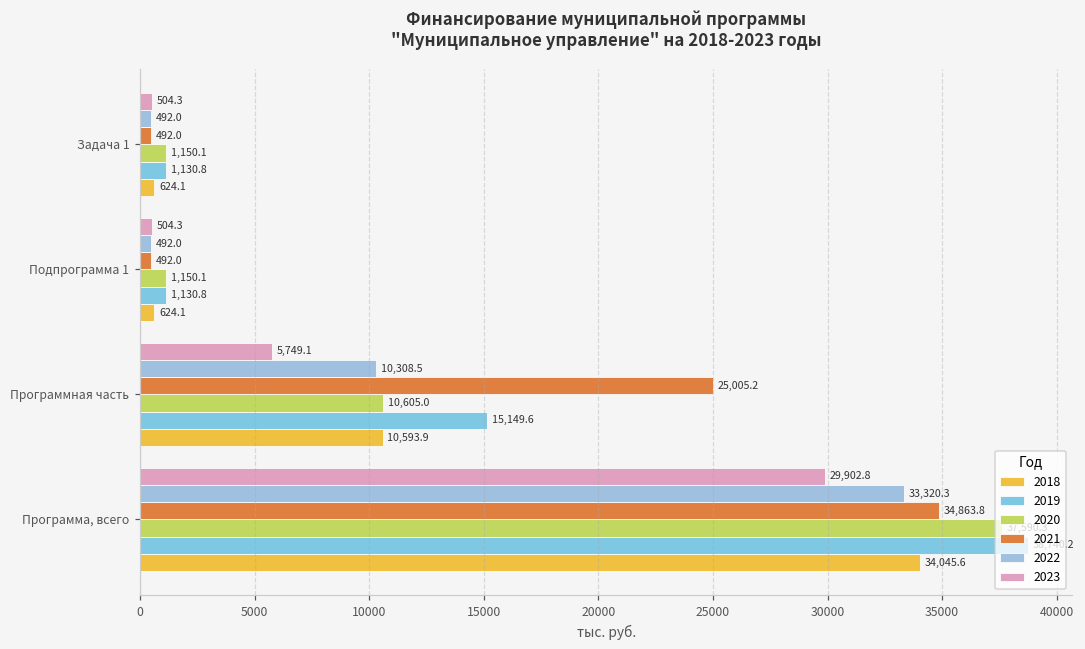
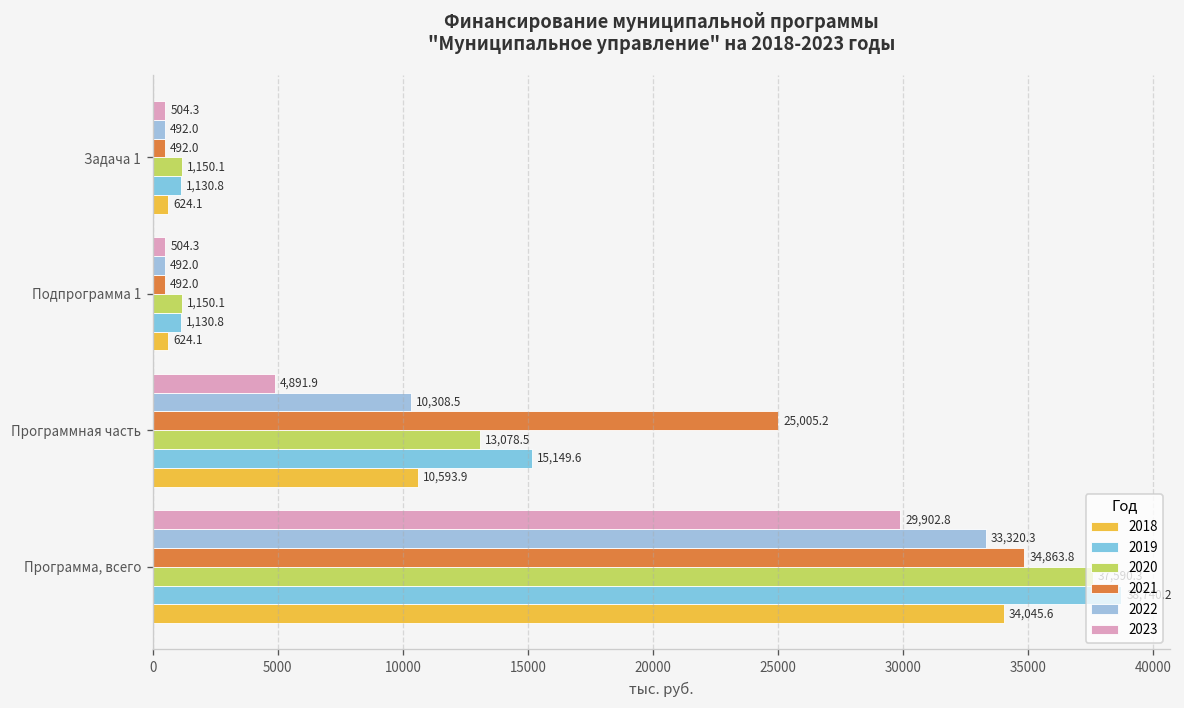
  {
    "2018": {
      "Задача 1": "624.1",
      "Подпрограмма 1": "624.1",
      "Программная часть": "10,593.9",
      "Программа, всего": "34,045.6"
    },
    "2020": {
      "Задача 1": "1,150.1",
      "Подпрограмма 1": "1,150.1",
-     "Программная часть": "10,605.0"
+     "Программная часть": "13,078.5"
    },
    "2021": {
      "Задача 1": "492.0",
      "Подпрограмма 1": "492.0",
      "Программная часть": "25,005.2",
      "Программа, всего": "34,863.8"
    },
    "2023": {
      "Задача 1": "504.3",
      "Подпрограмма 1": "504.3",
-     "Программная часть": "5,749.1",
+     "Программная часть": "4,891.9",
      "Программа, всего": "29,902.8"
    }
  }
